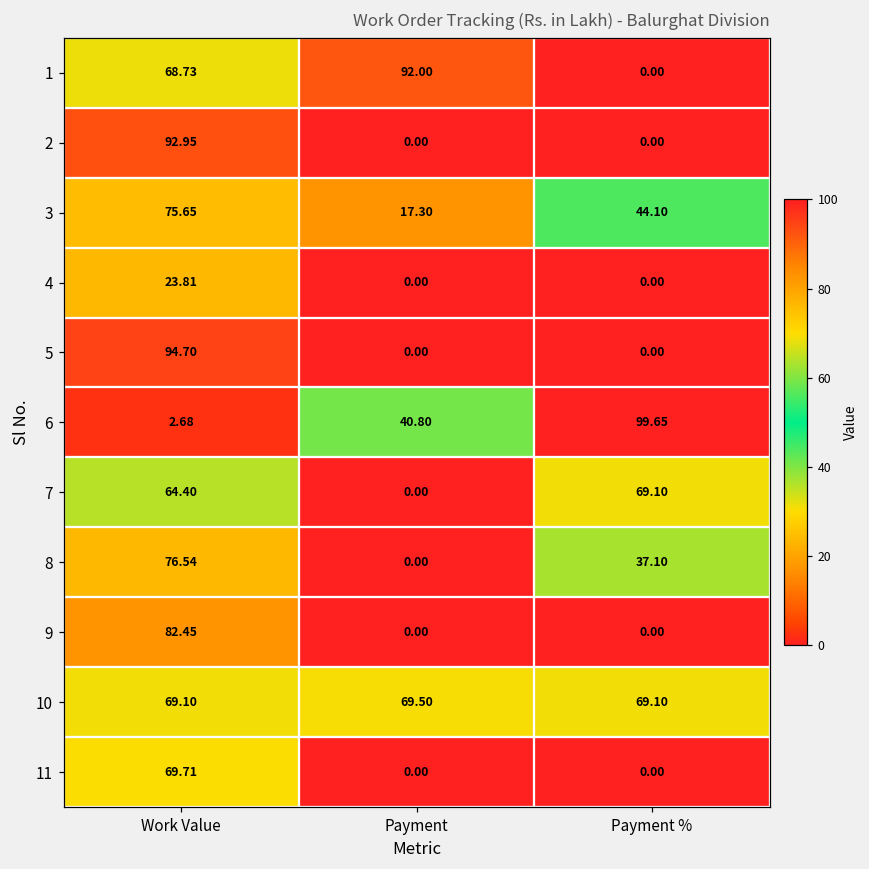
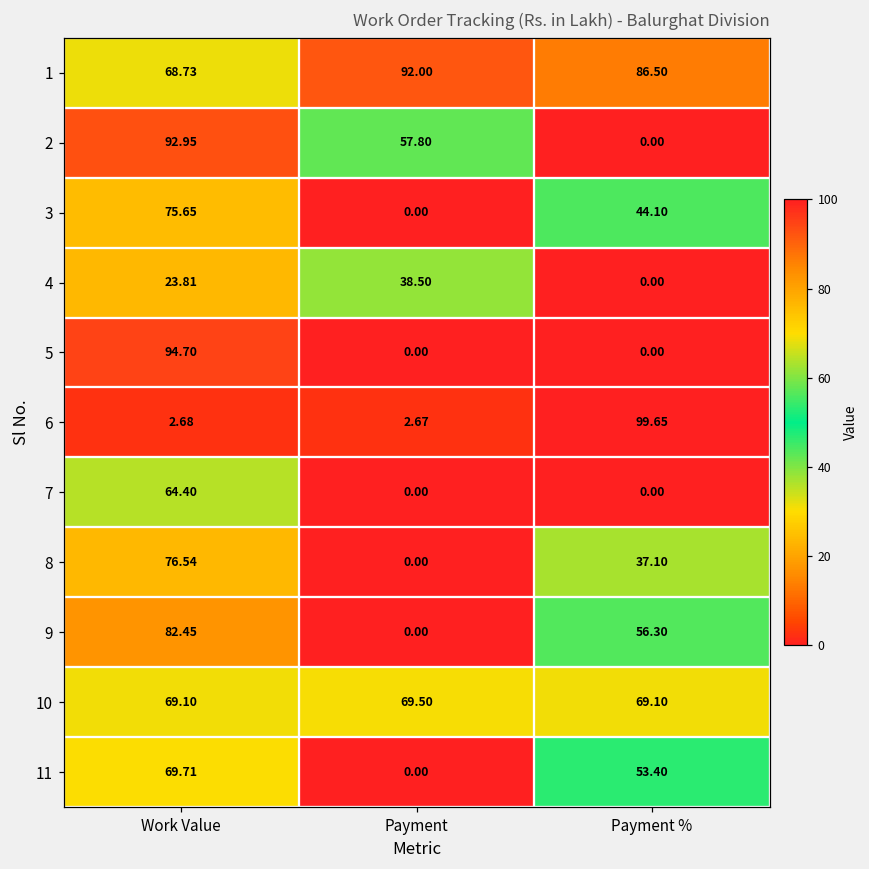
  {
    "1": {
      "Work Value": 68.73,
      "Payment": 92.00,
-     "Payment %": 0.00
+     "Payment %": 86.50
    },
    "2": {
      "Work Value": 92.95,
-     "Payment": 0.00,
+     "Payment": 57.80,
      "Payment %": 0.00
    },
    "3": {
      "Work Value": 75.65,
-     "Payment": 17.30,
+     "Payment": 0.00,
      "Payment %": 44.10
    },
    "4": {
      "Work Value": 23.81,
-     "Payment": 0.00,
+     "Payment": 38.50,
      "Payment %": 0.00
    },
    "5": {
      "Work Value": 94.70,
      "Payment": 0.00,
      "Payment %": 0.00
    },
    "6": {
      "Work Value": 2.68,
-     "Payment": 40.80,
+     "Payment": 2.67,
      "Payment %": 99.65
    },
    "7": {
      "Work Value": 64.40,
      "Payment": 0.00,
-     "Payment %": 69.10
+     "Payment %": 0.00
    },
    "8": {
      "Work Value": 76.54,
      "Payment": 0.00,
      "Payment %": 37.10
    },
    "9": {
      "Work Value": 82.45,
      "Payment": 0.00,
-     "Payment %": 0.00
+     "Payment %": 56.30
    },
    "10": {
      "Work Value": 69.10,
      "Payment": 69.50,
      "Payment %": 69.10
    },
    "11": {
      "Work Value": 69.71,
      "Payment": 0.00,
-     "Payment %": 0.00
+     "Payment %": 53.40
    }
  }
